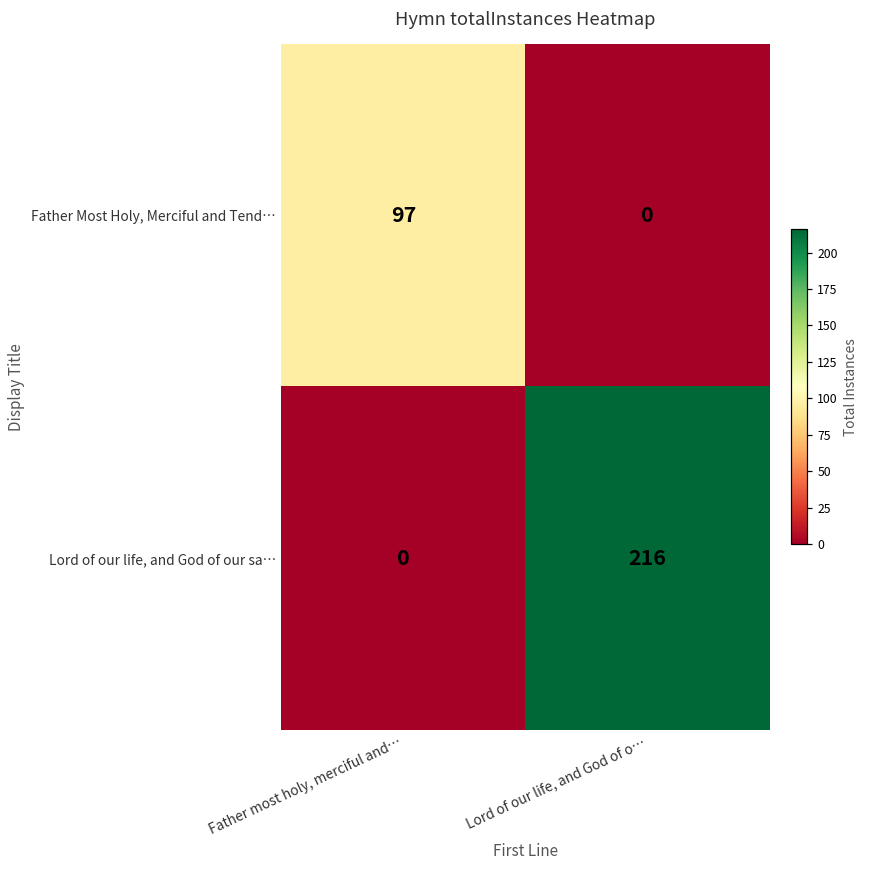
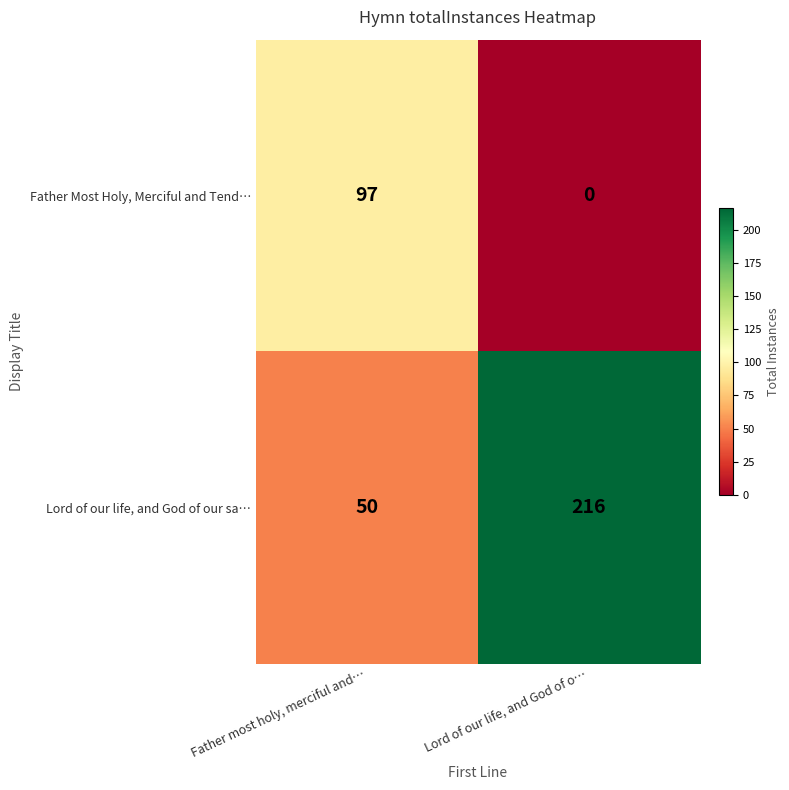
  {
    "Father Most Holy, Merciful and Tend…": {
      "Father most holy, merciful and…": 97,
      "Lord of our life, and God of o…": 0
    },
    "Lord of our life, and God of our sa…": {
-     "Father most holy, merciful and…": 0,
+     "Father most holy, merciful and…": 50,
      "Lord of our life, and God of o…": 216
    }
  }
